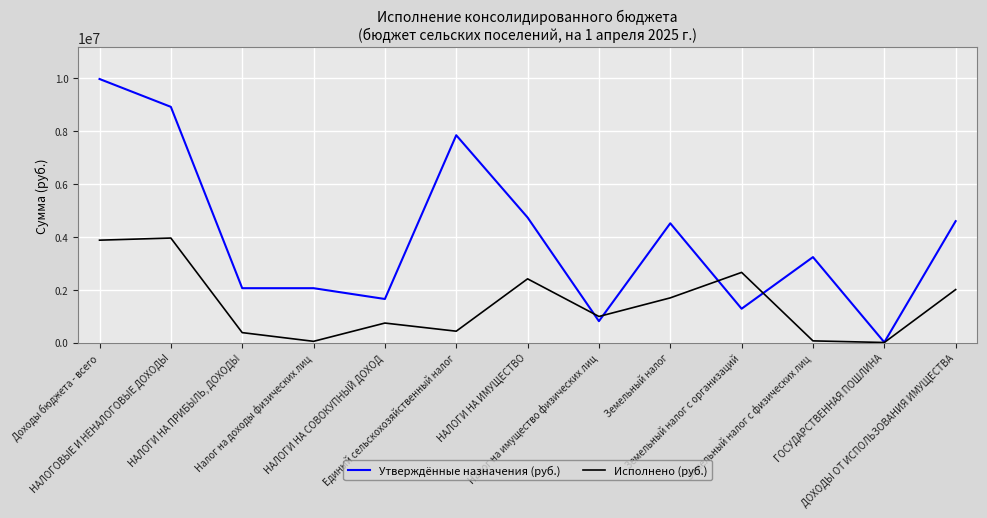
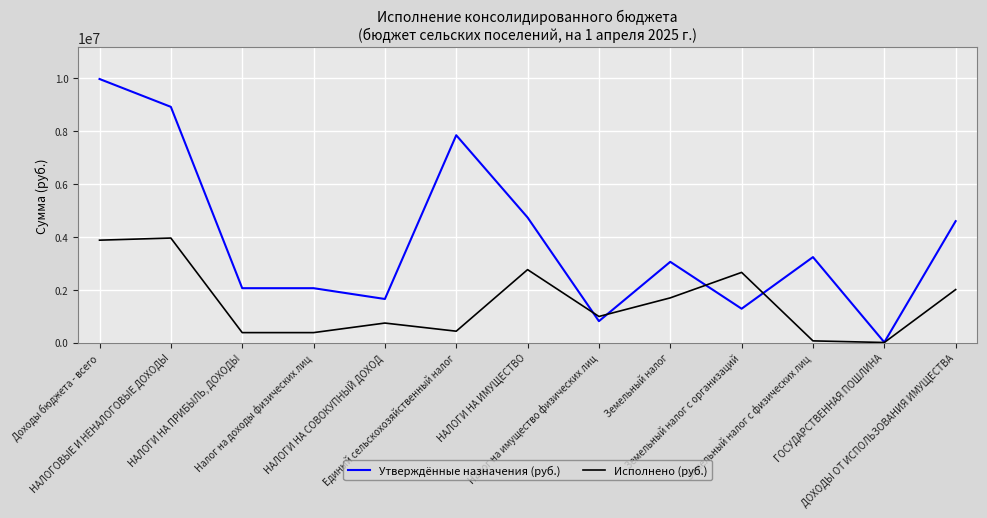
  {
    "Утверждённые назначения (руб.)": {
      "Доходы бюджета - всего": 10000000,
      "НАЛОГОВЫЕ И НЕНАЛОГОВЫЕ ДОХОДЫ": 8900000,
      "НАЛОГИ НА ПРИБЫЛЬ, ДОХОДЫ": 2100000,
      "Налог на доходы физических лиц": 2100000,
      "НАЛОГИ НА СОВОКУПНЫЙ ДОХОД": 1600000,
      "Единый сельскохозяйственный налог": 7900000,
      "НАЛОГИ НА ИМУЩЕСТВО": 4700000,
      "Налог на имущество физических лиц": 800000,
-     "Земельный налог": 4500000,
+     "Земельный налог": 3100000,
      "Земельный налог с организаций": 1300000,
      "Земельный налог с физических лиц": 3200000,
      "ДОХОДЫ ОТ ИСПОЛЬЗОВАНИЯ ИМУЩЕСТВА": 4600000
    },
    "Исполнено (руб.)": {
      "Доходы бюджета - всего": 3900000,
      "НАЛОГОВЫЕ И НЕНАЛОГОВЫЕ ДОХОДЫ": 4000000,
      "НАЛОГИ НА ПРИБЫЛЬ, ДОХОДЫ": 400000,
-     "Налог на доходы физических лиц": 0,
+     "Налог на доходы физических лиц": 400000,
      "НАЛОГИ НА СОВОКУПНЫЙ ДОХОД": 700000,
      "Единый сельскохозяйственный налог": 400000,
-     "НАЛОГИ НА ИМУЩЕСТВО": 2400000,
+     "НАЛОГИ НА ИМУЩЕСТВО": 2800000,
      "Налог на имущество физических лиц": 1000000,
      "Земельный налог": 1700000,
      "Земельный налог с организаций": 2700000,
      "Земельный налог с физических лиц": 100000,
      "ДОХОДЫ ОТ ИСПОЛЬЗОВАНИЯ ИМУЩЕСТВА": 2000000
    }
  }
